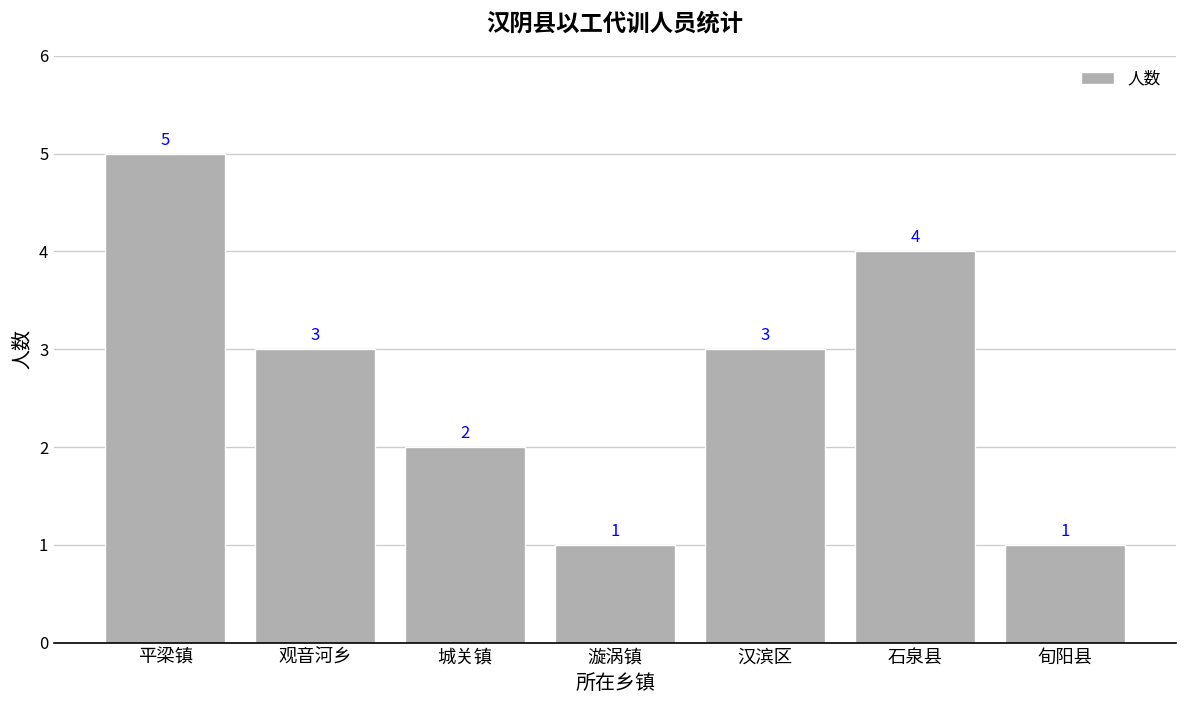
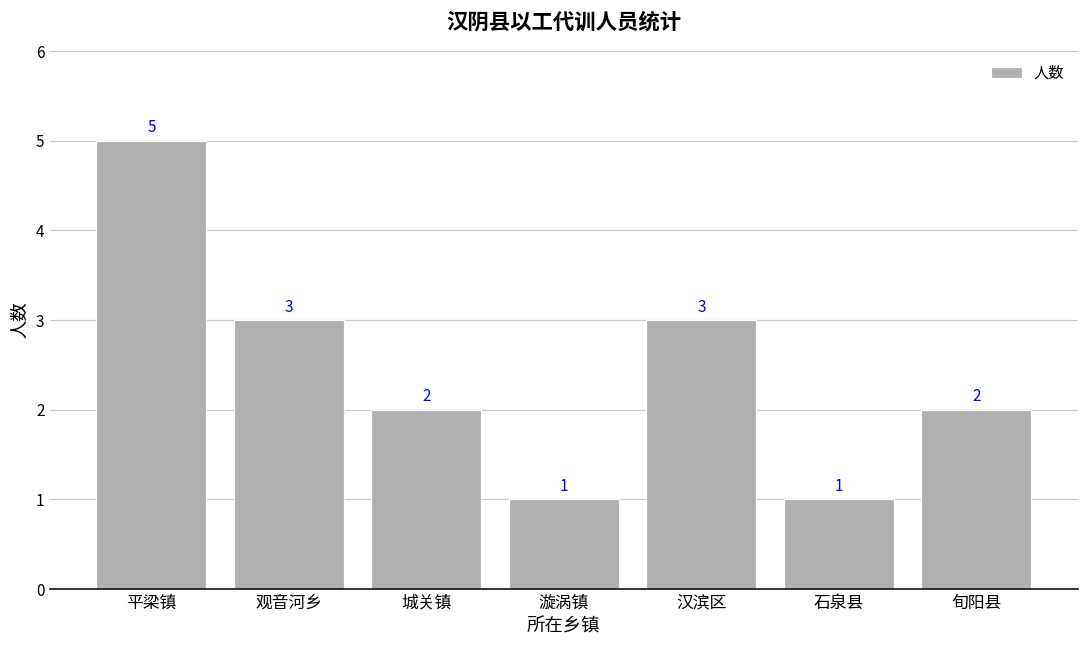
  {
    "平梁镇": 5,
    "观音河乡": 3,
    "城关镇": 2,
    "漩涡镇": 1,
    "汉滨区": 3,
-   "石泉县": 4,
-   "旬阳县": 1
+   "石泉县": 1,
+   "旬阳县": 2
  }
